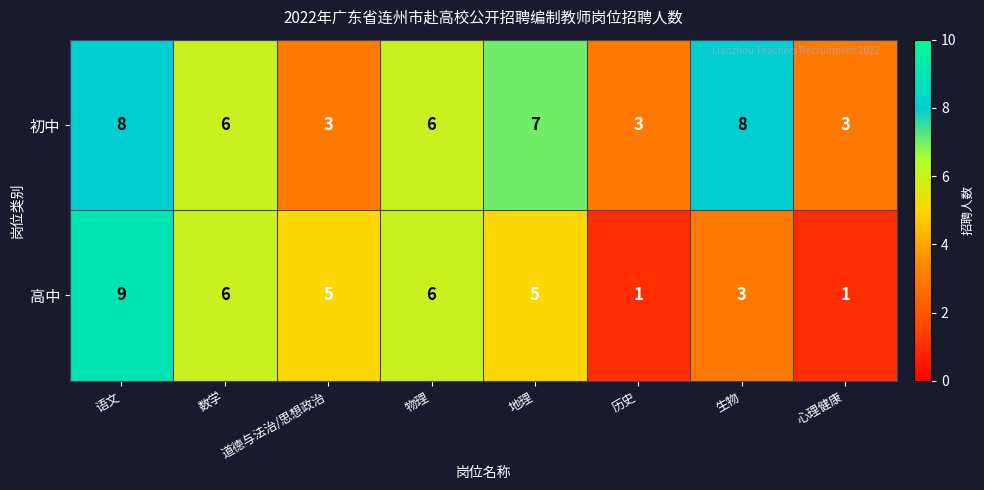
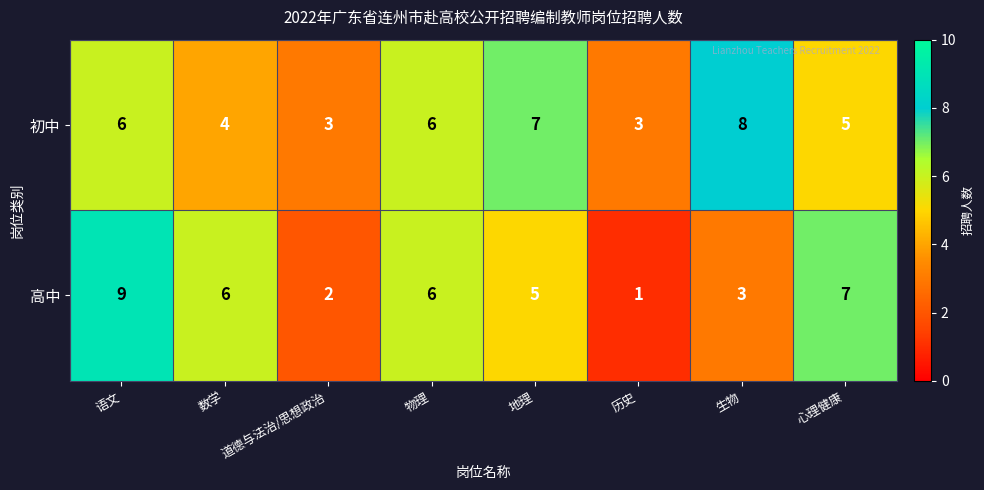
  {
    "初中": {
-     "语文": 8,
-     "数学": 6,
+     "语文": 6,
+     "数学": 4,
      "道德与法治/思想政治": 3,
      "物理": 6,
      "地理": 7,
      "历史": 3,
      "生物": 8,
-     "心理健康": 3
+     "心理健康": 5
    },
    "高中": {
      "语文": 9,
      "数学": 6,
-     "道德与法治/思想政治": 5,
+     "道德与法治/思想政治": 2,
      "物理": 6,
      "地理": 5,
      "历史": 1,
      "生物": 3,
-     "心理健康": 1
+     "心理健康": 7
    }
  }
